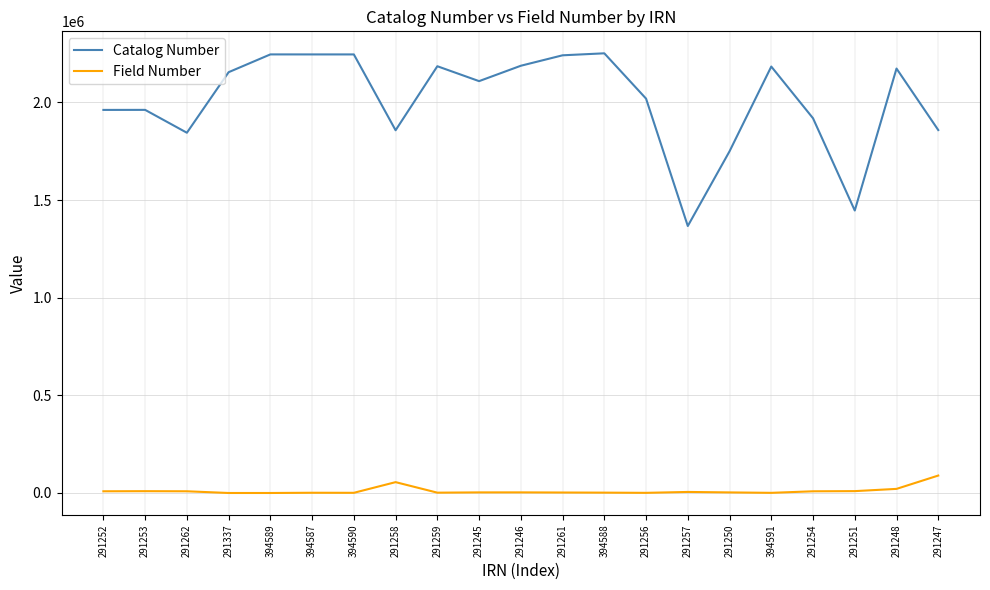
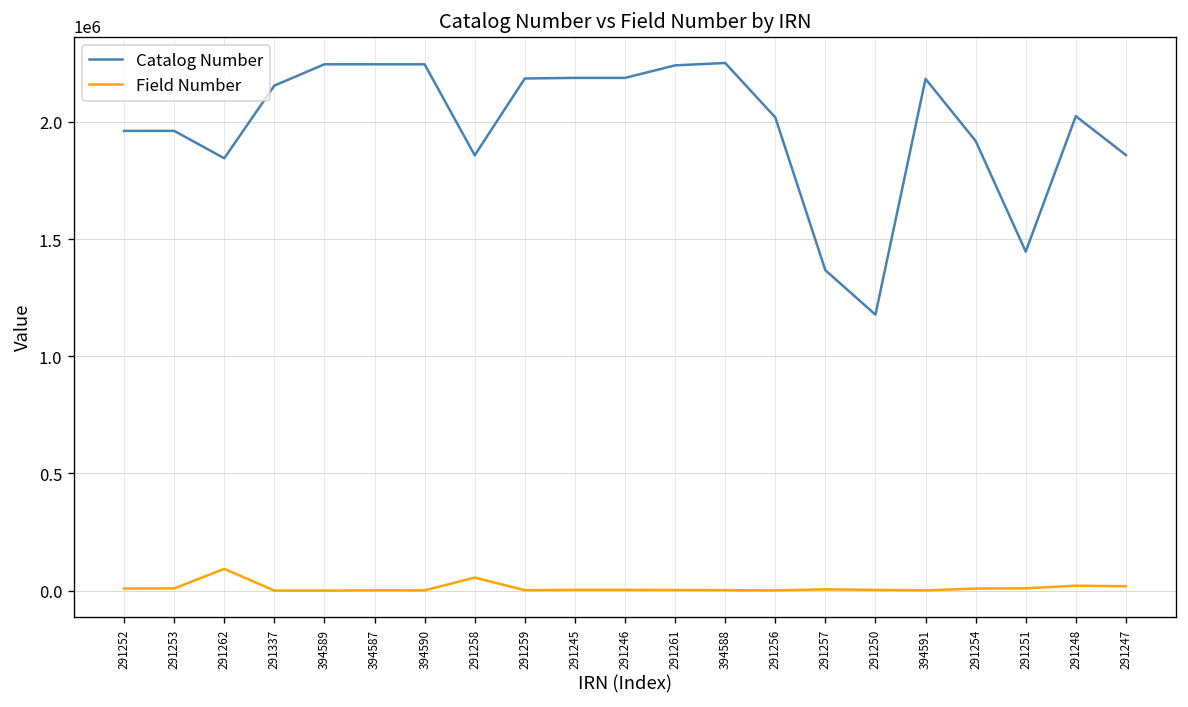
  {
    "Catalog Number": {
      "291252": 1960000,
      "291253": 1960000,
      "291262": 1850000,
      "291337": 2160000,
      "394589": 2250000,
      "394587": 2250000,
      "394590": 2250000,
      "291258": 1860000,
      "291259": 2190000,
-     "291245": 2110000,
+     "291245": 2190000,
      "291246": 2190000,
      "291261": 2240000,
      "394588": 2250000,
      "291256": 2020000,
      "291257": 1370000,
-     "291250": 1750000,
+     "291250": 1180000,
      "394591": 2180000,
      "291254": 1920000,
      "291251": 1450000,
-     "291248": 2170000,
+     "291248": 2020000,
      "291247": 1860000
    },
    "Field Number": {
      "291252": 10000,
      "291253": 10000,
-     "291262": 10000,
+     "291262": 90000,
      "291337": 0,
      "394589": 0,
      "394587": 0,
      "394590": 0,
      "291258": 60000,
      "291259": 0,
      "291245": 0,
      "291246": 0,
      "291261": 0,
      "394588": 0,
      "291256": 0,
      "291257": 10000,
      "291250": 0,
      "394591": 0,
      "291254": 10000,
      "291251": 10000,
      "291248": 20000,
-     "291247": 90000
+     "291247": 20000
    }
  }
